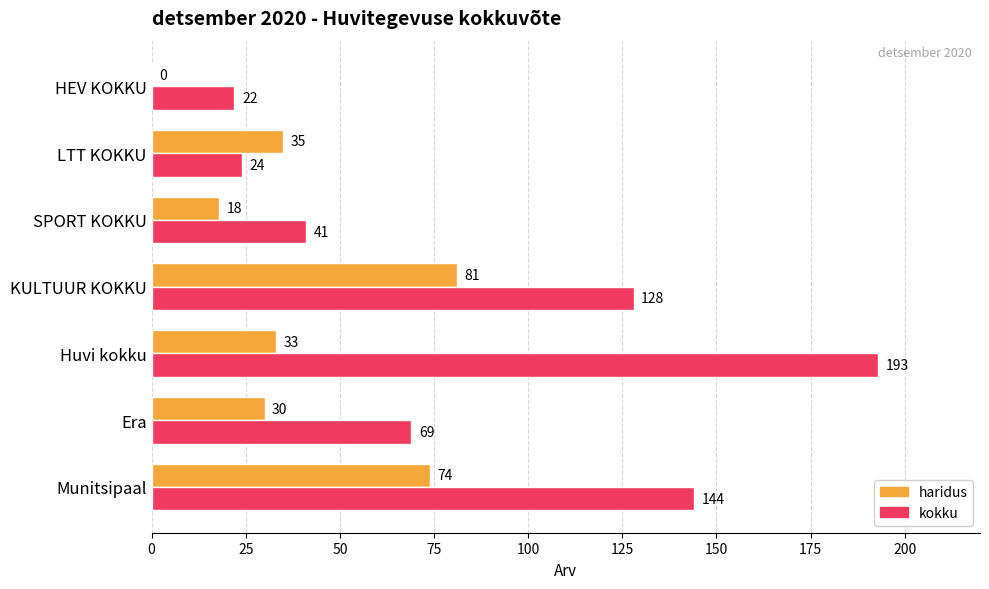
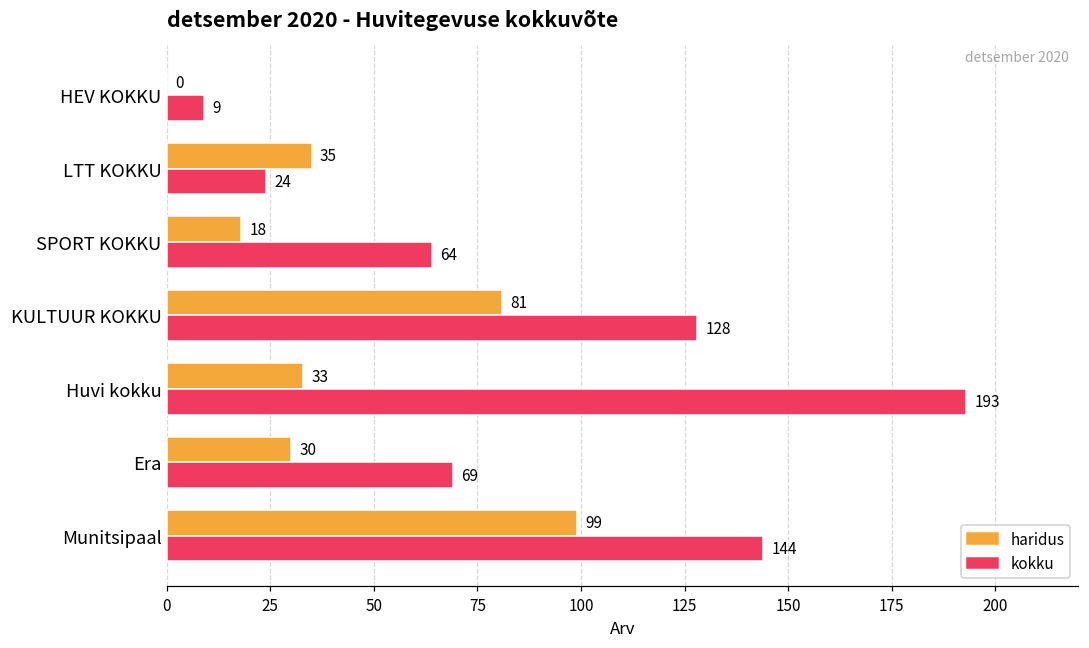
  {
    "haridus": {
      "HEV KOKKU": 0,
      "LTT KOKKU": 35,
      "SPORT KOKKU": 18,
      "KULTUUR KOKKU": 81,
      "Huvi kokku": 33,
      "Era": 30,
-     "Munitsipaal": 74
+     "Munitsipaal": 99
    },
    "kokku": {
-     "HEV KOKKU": 22,
+     "HEV KOKKU": 9,
      "LTT KOKKU": 24,
-     "SPORT KOKKU": 41,
+     "SPORT KOKKU": 64,
      "KULTUUR KOKKU": 128,
      "Huvi kokku": 193,
      "Era": 69,
      "Munitsipaal": 144
    }
  }
